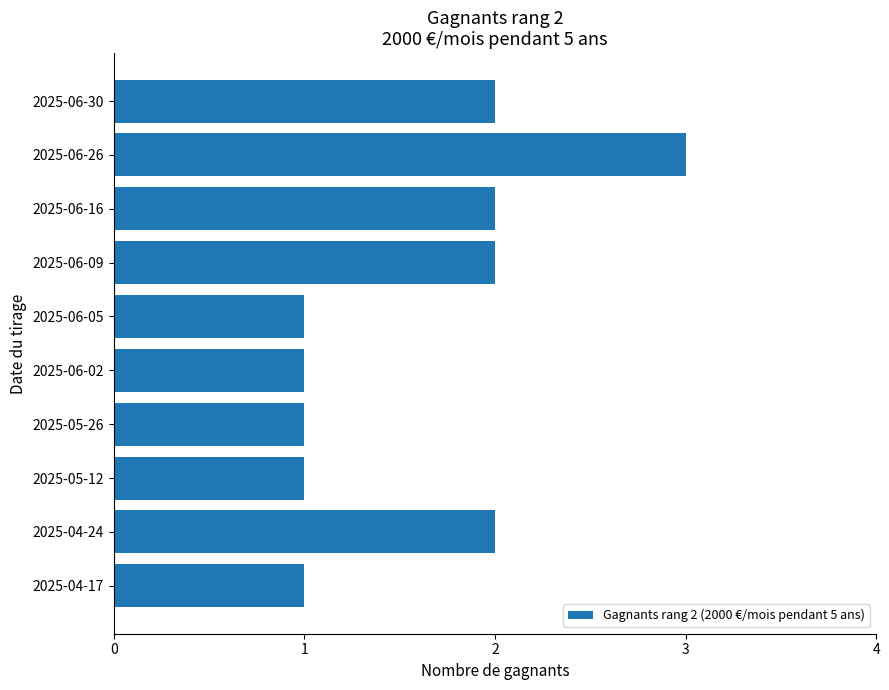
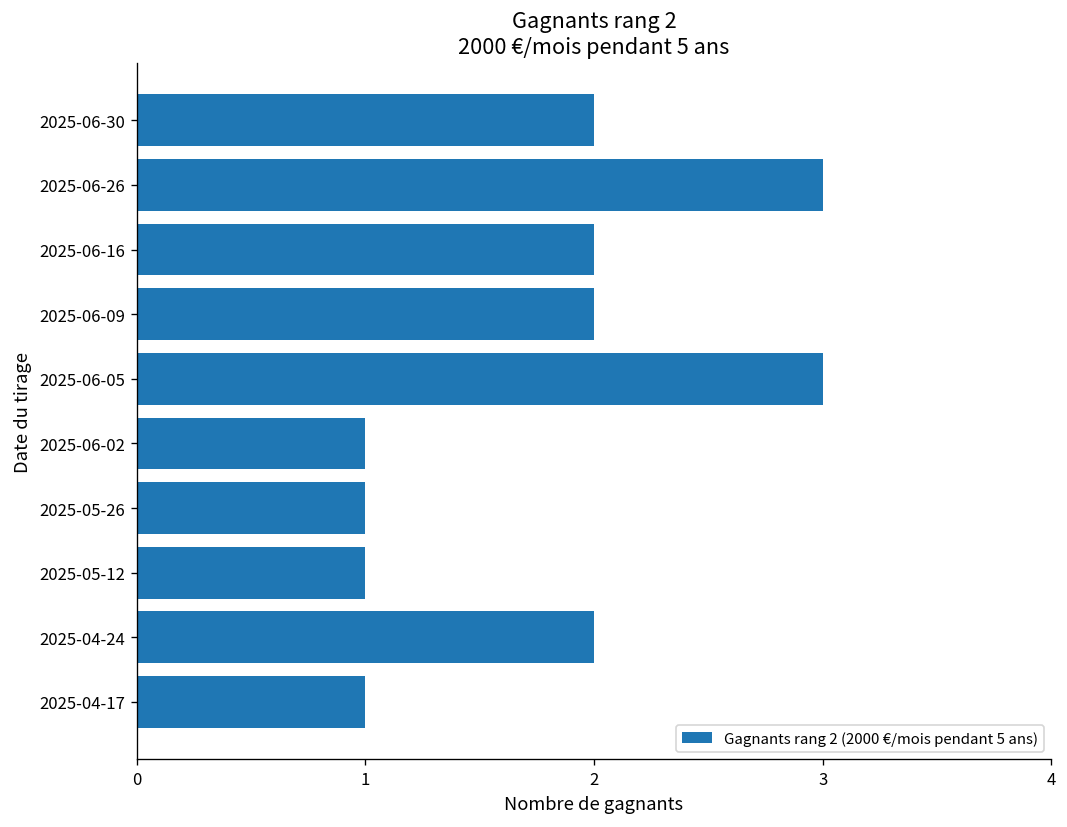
  {
    "2025-06-30": 2,
    "2025-06-26": 3,
    "2025-06-16": 2,
    "2025-06-09": 2,
-   "2025-06-05": 1,
+   "2025-06-05": 3,
    "2025-06-02": 1,
    "2025-05-26": 1,
    "2025-05-12": 1,
    "2025-04-24": 2,
    "2025-04-17": 1
  }
